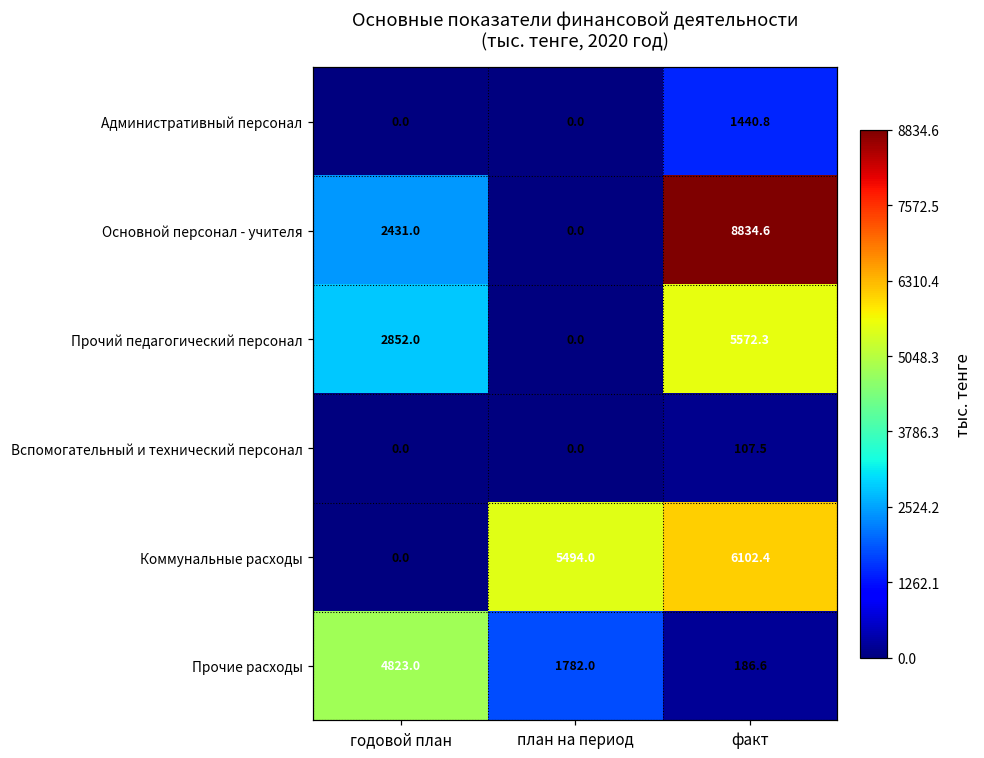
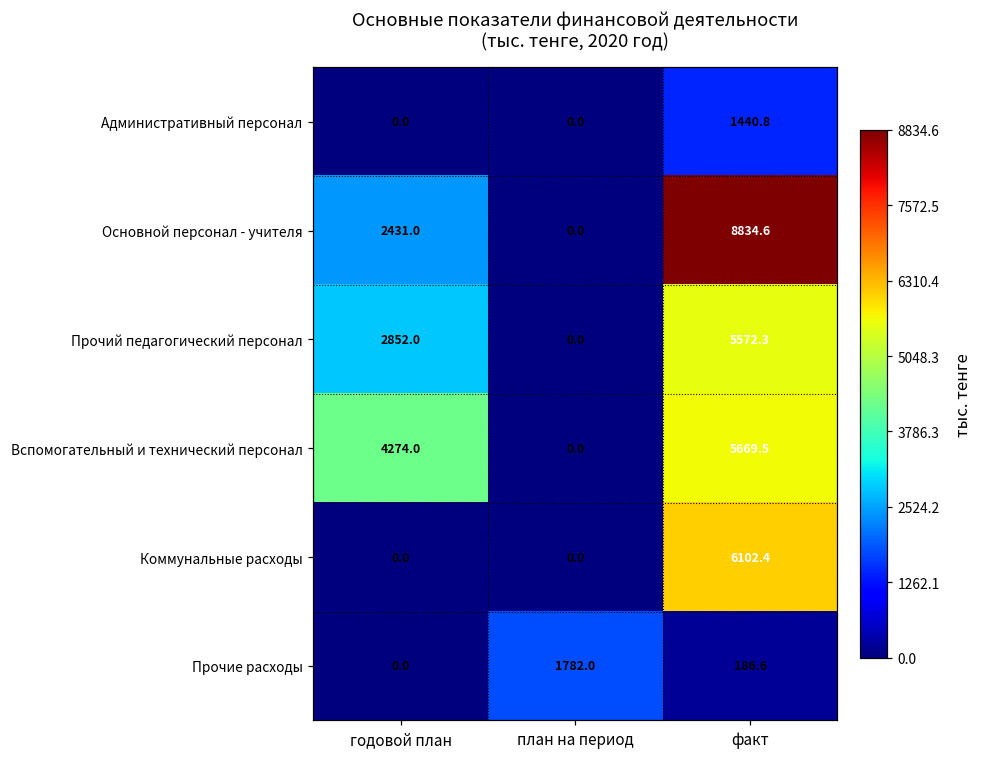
  {
    "Административный персонал": {
      "годовой план": 0.0,
      "план на период": 0.0,
      "факт": 1440.8
    },
    "Основной персонал - учителя": {
      "годовой план": 2431.0,
      "план на период": 0.0,
      "факт": 8834.6
    },
    "Прочий педагогический персонал": {
      "годовой план": 2852.0,
      "план на период": 0.0,
      "факт": 5572.3
    },
    "Вспомогательный и технический персонал": {
-     "годовой план": 0.0,
+     "годовой план": 4274.0,
      "план на период": 0.0,
-     "факт": 107.5
+     "факт": 5669.5
    },
    "Коммунальные расходы": {
      "годовой план": 0.0,
-     "план на период": 5494.0,
+     "план на период": 0.0,
      "факт": 6102.4
    },
    "Прочие расходы": {
-     "годовой план": 4823.0,
+     "годовой план": 0.0,
      "план на период": 1782.0,
      "факт": 186.6
    }
  }
